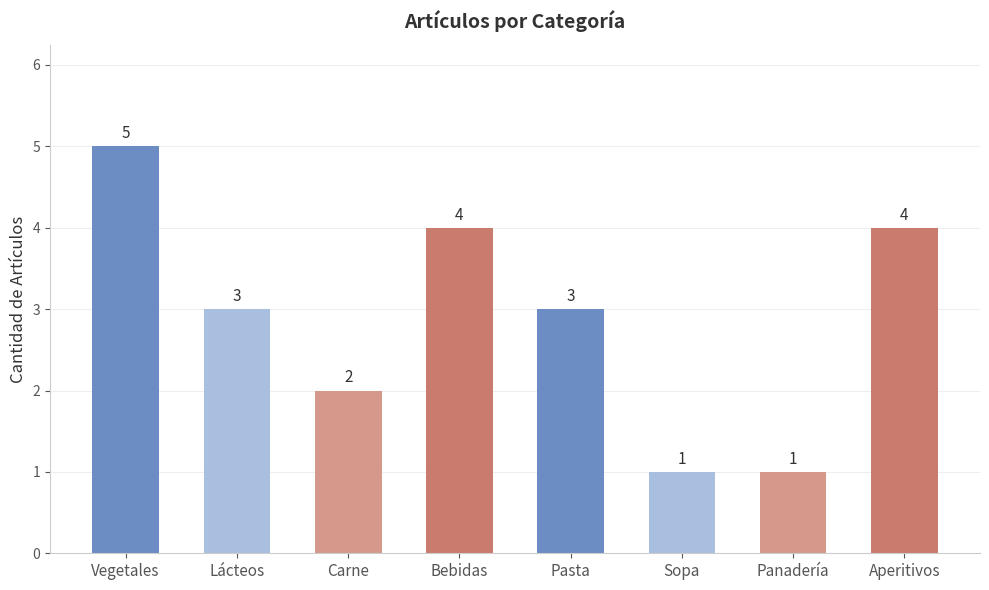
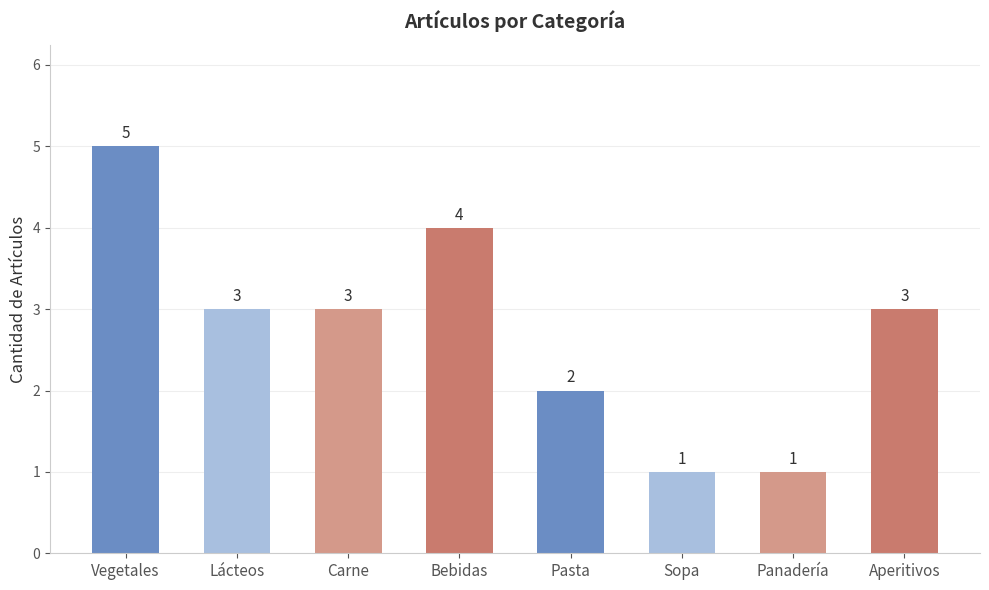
  {
    "Vegetales": 5,
    "Lácteos": 3,
-   "Carne": 2,
+   "Carne": 3,
    "Bebidas": 4,
-   "Pasta": 3,
+   "Pasta": 2,
    "Sopa": 1,
    "Panadería": 1,
-   "Aperitivos": 4
+   "Aperitivos": 3
  }
